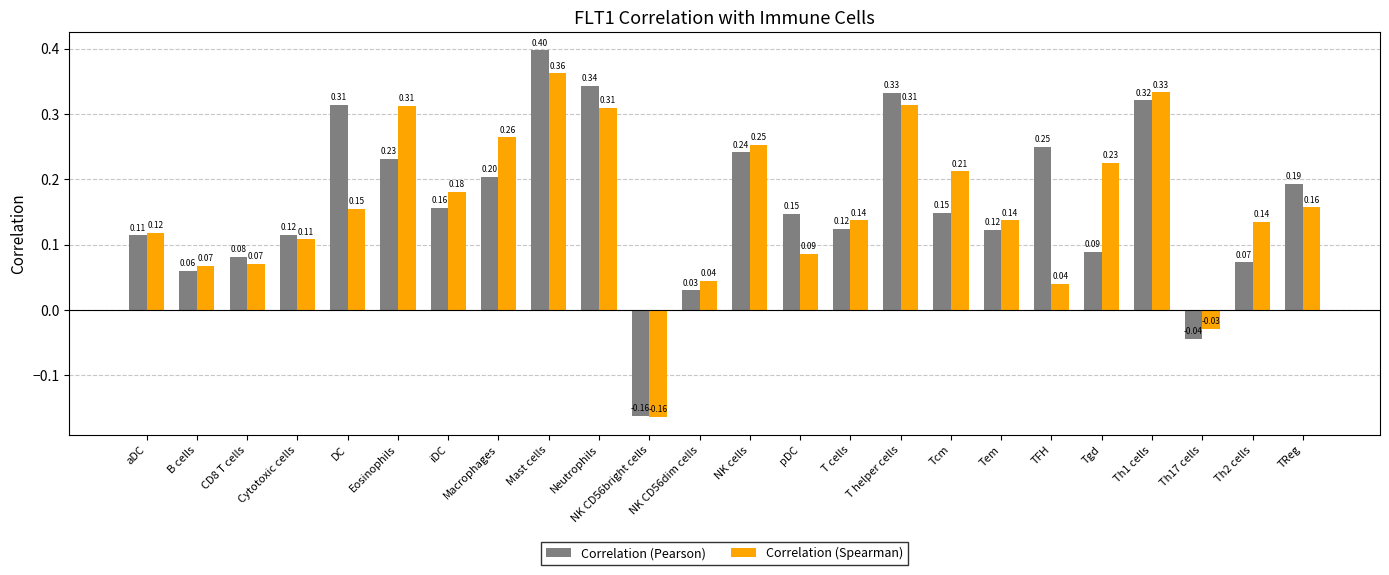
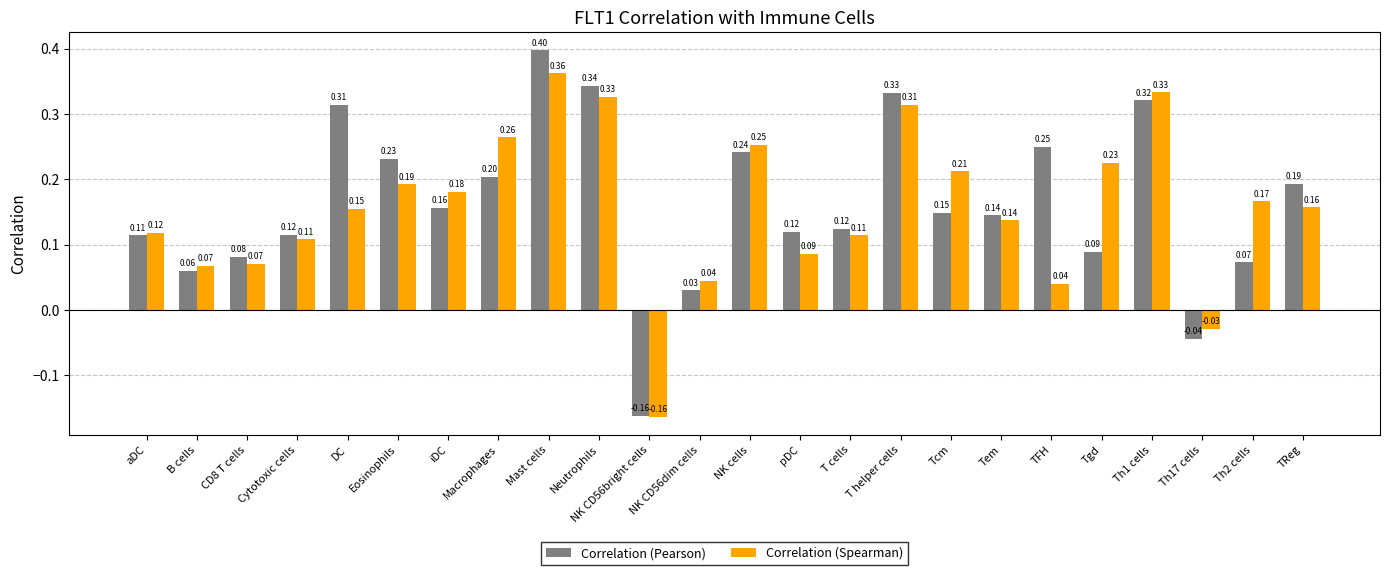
  {
    "Correlation (Pearson)": {
      "aDC": 0.11,
      "B cells": 0.06,
      "CD8 T cells": 0.08,
      "Cytotoxic cells": 0.12,
      "DC": 0.31,
      "Eosinophils": 0.23,
      "iDC": 0.16,
      "Macrophages": 0.20,
      "Mast cells": 0.40,
      "Neutrophils": 0.34,
      "NK CD56bright cells": -0.16,
      "NK CD56dim cells": 0.03,
      "NK cells": 0.24,
-     "pDC": 0.15,
+     "pDC": 0.12,
      "T cells": 0.12,
      "T helper cells": 0.33,
      "Tcm": 0.15,
-     "Tem": 0.12,
+     "Tem": 0.14,
      "TFH": 0.25,
      "Tgd": 0.09,
      "Th1 cells": 0.32,
      "Th17 cells": -0.04,
      "Th2 cells": 0.07,
      "TReg": 0.19
    },
    "Correlation (Spearman)": {
      "aDC": 0.12,
      "B cells": 0.07,
      "CD8 T cells": 0.07,
      "Cytotoxic cells": 0.11,
      "DC": 0.15,
-     "Eosinophils": 0.31,
+     "Eosinophils": 0.19,
      "iDC": 0.18,
      "Macrophages": 0.26,
      "Mast cells": 0.36,
-     "Neutrophils": 0.31,
+     "Neutrophils": 0.33,
      "NK CD56bright cells": -0.16,
      "NK CD56dim cells": 0.04,
      "NK cells": 0.25,
      "pDC": 0.09,
-     "T cells": 0.14,
+     "T cells": 0.11,
      "T helper cells": 0.31,
      "Tcm": 0.21,
      "Tem": 0.14,
      "TFH": 0.04,
      "Tgd": 0.23,
      "Th1 cells": 0.33,
      "Th17 cells": -0.03,
-     "Th2 cells": 0.14,
+     "Th2 cells": 0.17,
      "TReg": 0.16
    }
  }
